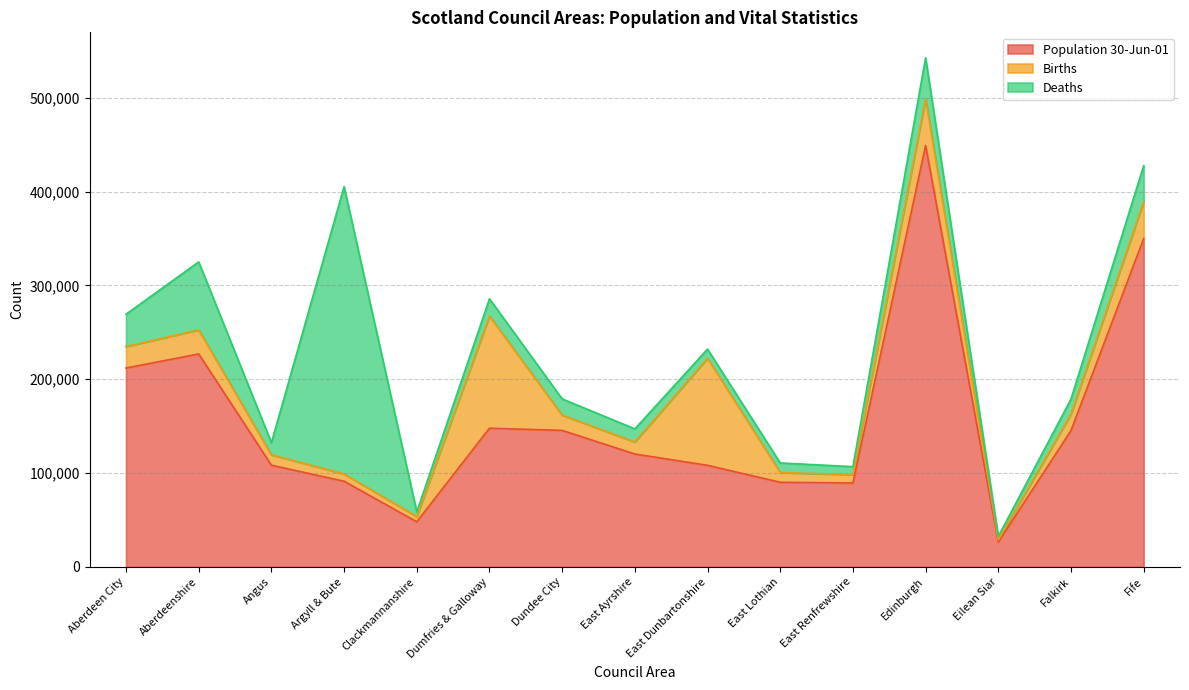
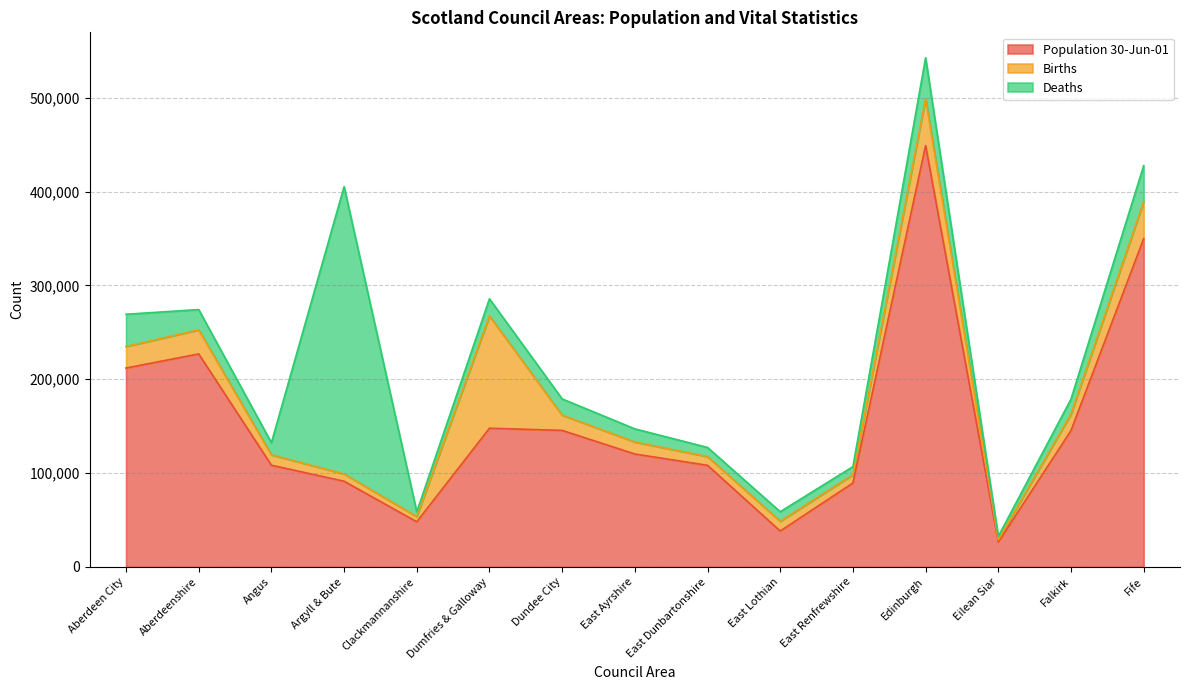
  {
    "Population 30-Jun-01": {
      "Aberdeen City": "210,000",
      "Aberdeenshire": "230,000",
      "Angus": "110,000",
      "Argyll & Bute": "90,000",
      "Clackmannanshire": "50,000",
      "Dumfries & Galloway": "150,000",
      "Dundee City": "150,000",
      "East Ayrshire": "120,000",
      "East Dunbartonshire": "110,000",
-     "East Lothian": "90,000",
+     "East Lothian": "40,000",
      "East Renfrewshire": "90,000",
      "Edinburgh": "450,000",
      "Falkirk": "150,000",
      "Fife": "350,000"
    },
    "Births": {
      "Aberdeen City": "20,000",
      "Aberdeenshire": "30,000",
      "Angus": "10,000",
      "Argyll & Bute": "10,000",
      "Clackmannanshire": "10,000",
      "Dumfries & Galloway": "120,000",
      "Dundee City": "20,000",
      "East Ayrshire": "10,000",
-     "East Dunbartonshire": "110,000",
+     "East Dunbartonshire": "10,000",
      "East Lothian": "10,000",
      "East Renfrewshire": "10,000",
      "Edinburgh": "50,000",
      "Falkirk": "20,000",
      "Fife": "40,000"
    },
    "Deaths": {
      "Aberdeen City": "30,000",
-     "Aberdeenshire": "70,000",
+     "Aberdeenshire": "20,000",
      "Angus": "10,000",
      "Argyll & Bute": "310,000",
      "Clackmannanshire": "10,000",
      "Dumfries & Galloway": "20,000",
      "Dundee City": "20,000",
      "East Ayrshire": "10,000",
      "East Dunbartonshire": "10,000",
      "East Lothian": "10,000",
      "East Renfrewshire": "10,000",
      "Edinburgh": "40,000",
      "Eilean Siar": "0",
      "Falkirk": "20,000",
      "Fife": "40,000"
    }
  }
